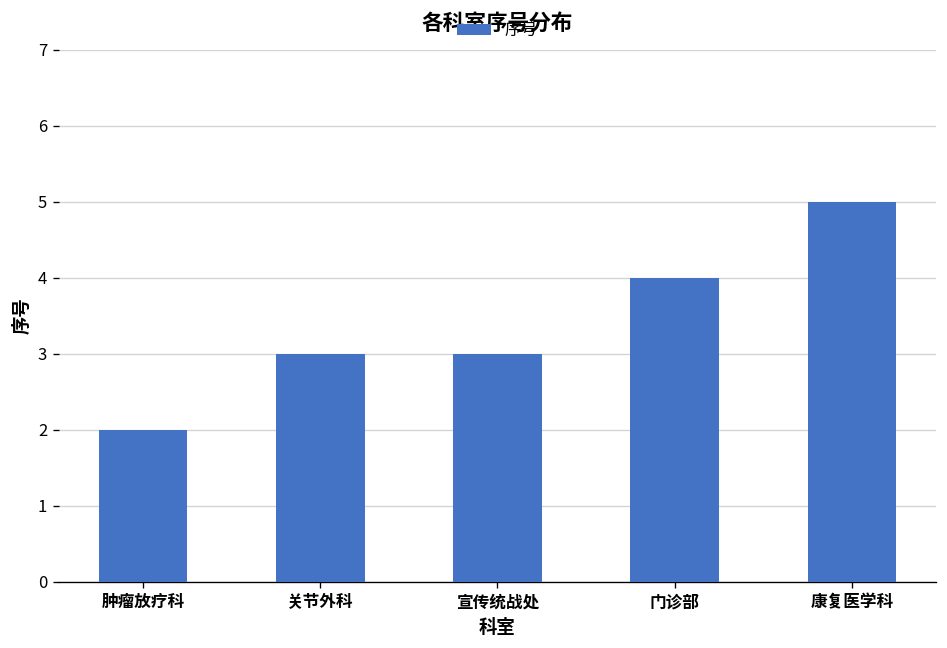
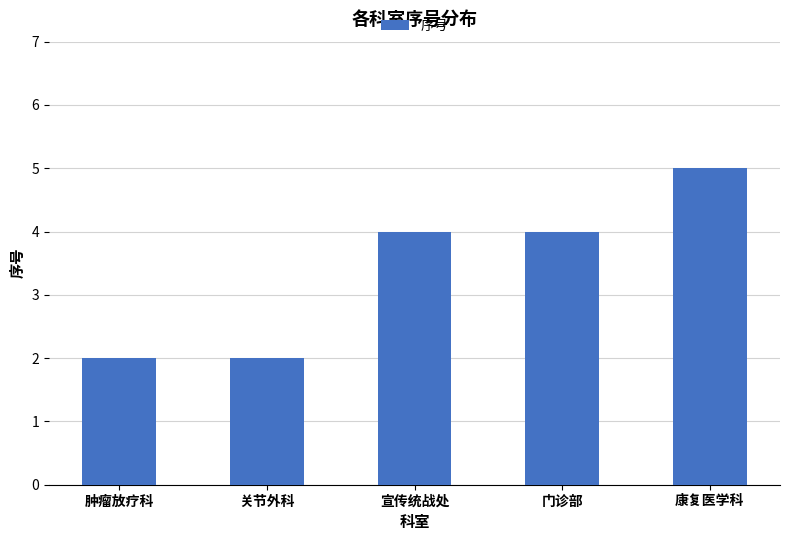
  {
    "肿瘤放疗科": 2,
-   "关节外科": 3,
-   "宣传统战处": 3,
+   "关节外科": 2,
+   "宣传统战处": 4,
    "门诊部": 4,
    "康复医学科": 5
  }
